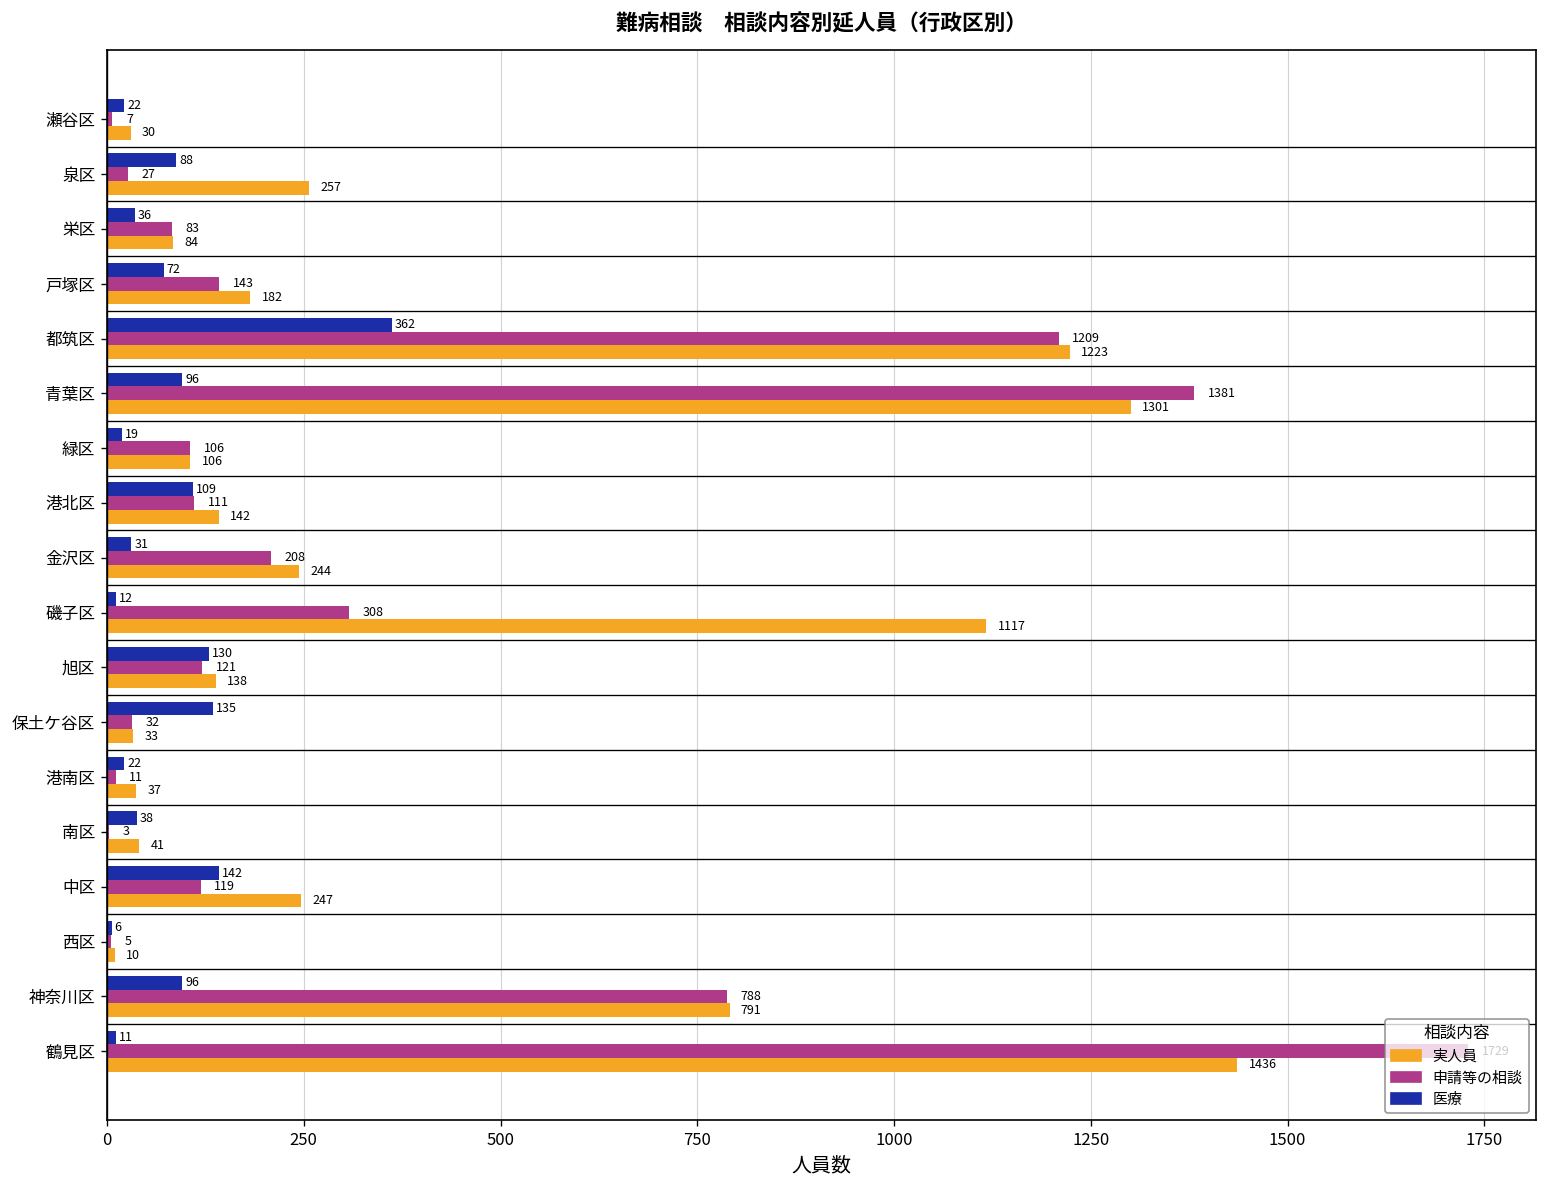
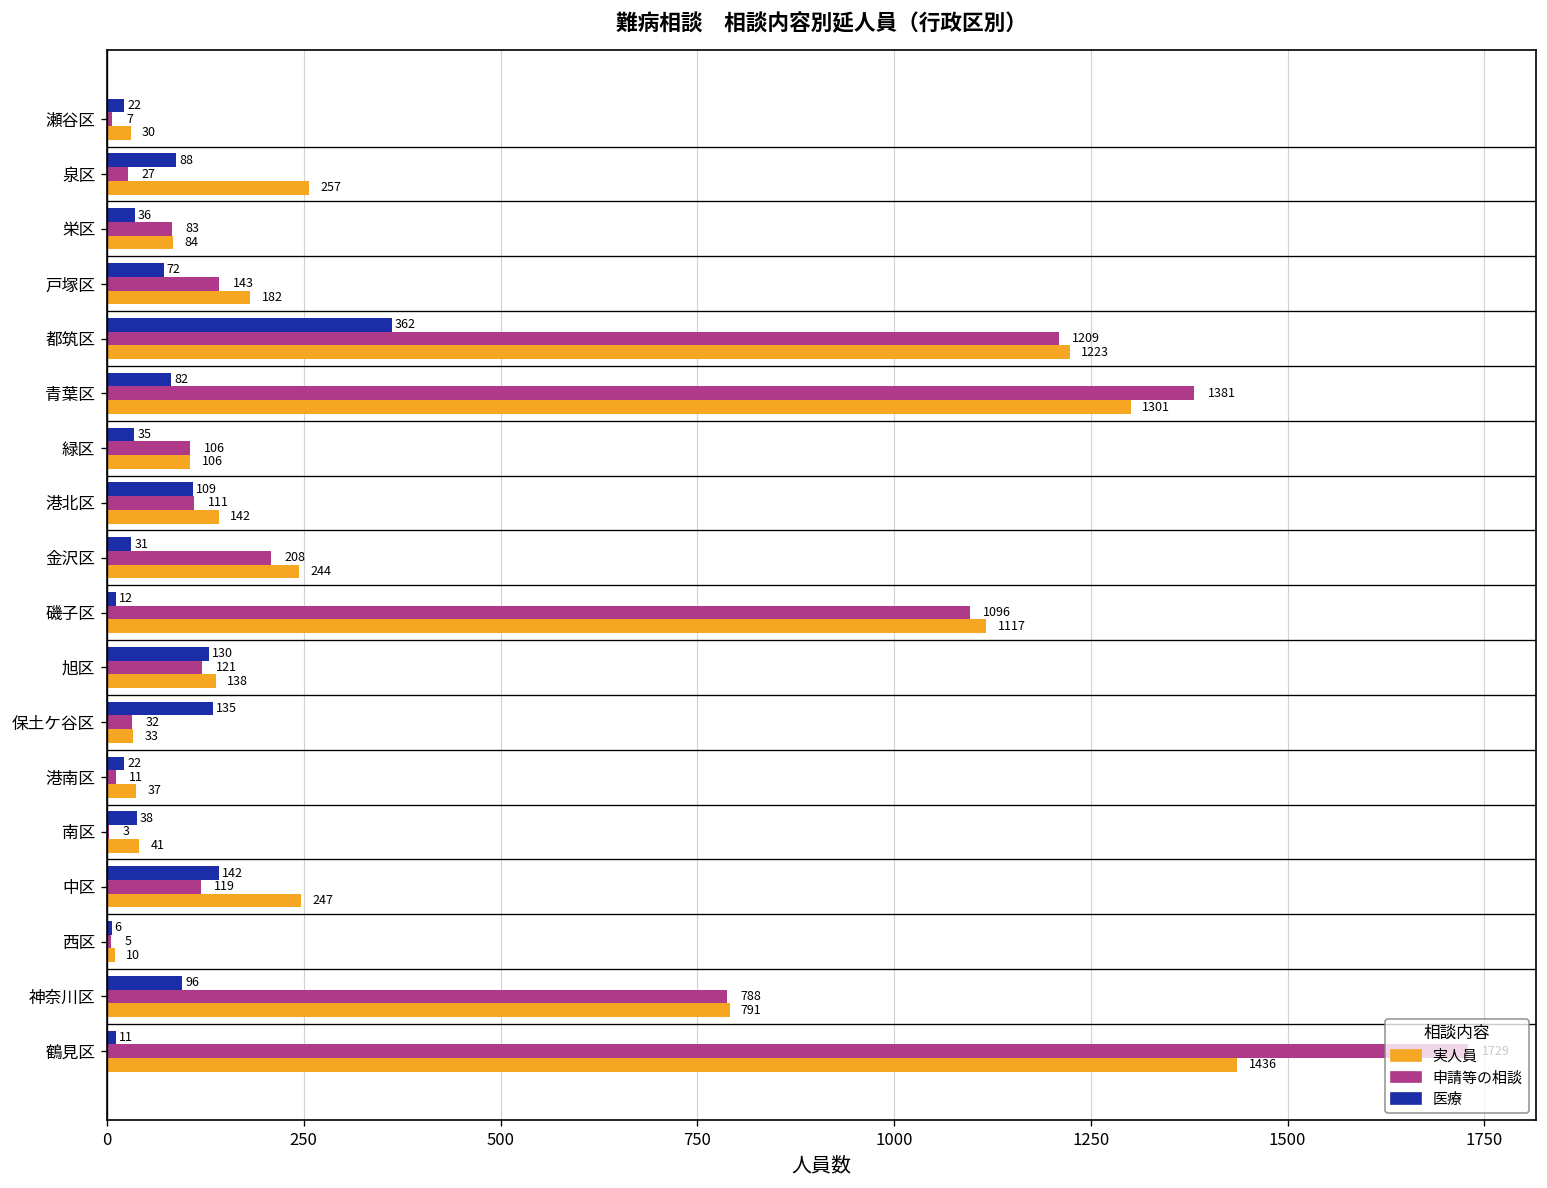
  {
    "実人員": {
      "瀬谷区": 30,
      "泉区": 257,
      "栄区": 84,
      "戸塚区": 182,
      "都筑区": 1223,
      "青葉区": 1301,
      "緑区": 106,
      "港北区": 142,
      "金沢区": 244,
      "磯子区": 1117,
      "旭区": 138,
      "保土ケ谷区": 33,
      "港南区": 37,
      "南区": 41,
      "中区": 247,
      "西区": 10,
      "神奈川区": 791,
      "鶴見区": 1436
    },
    "申請等の相談": {
      "瀬谷区": 7,
      "泉区": 27,
      "栄区": 83,
      "戸塚区": 143,
      "都筑区": 1209,
      "青葉区": 1381,
      "緑区": 106,
      "港北区": 111,
      "金沢区": 208,
-     "磯子区": 308,
+     "磯子区": 1096,
      "旭区": 121,
      "保土ケ谷区": 32,
      "港南区": 11,
      "南区": 3,
      "中区": 119,
      "西区": 5,
      "神奈川区": 788
    },
    "医療": {
      "瀬谷区": 22,
      "泉区": 88,
      "栄区": 36,
      "戸塚区": 72,
      "都筑区": 362,
-     "青葉区": 96,
-     "緑区": 19,
+     "青葉区": 82,
+     "緑区": 35,
      "港北区": 109,
      "金沢区": 31,
      "磯子区": 12,
      "旭区": 130,
      "保土ケ谷区": 135,
      "港南区": 22,
      "南区": 38,
      "中区": 142,
      "西区": 6,
      "神奈川区": 96,
      "鶴見区": 11
    }
  }
